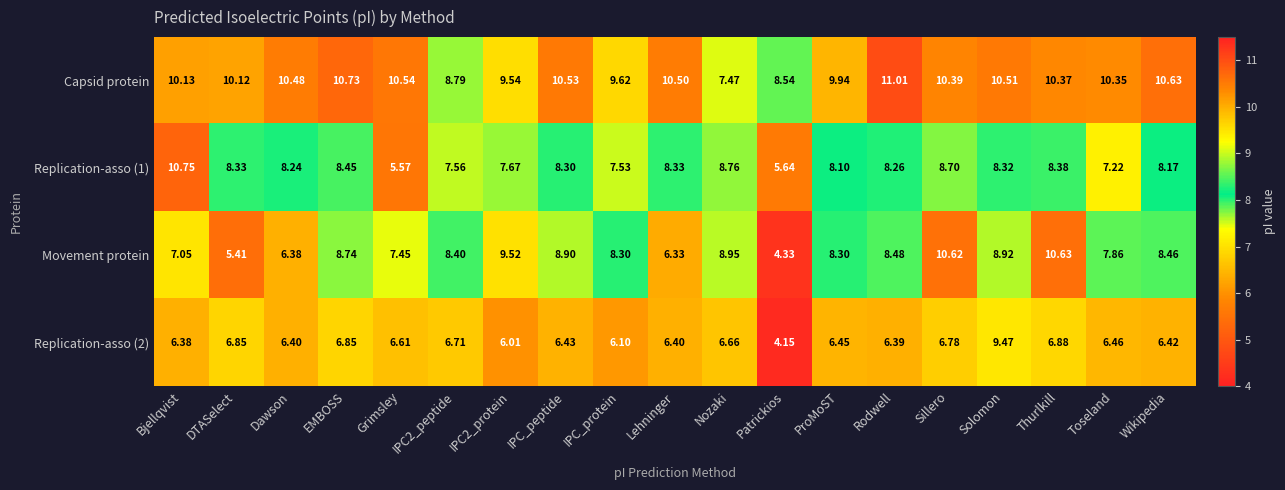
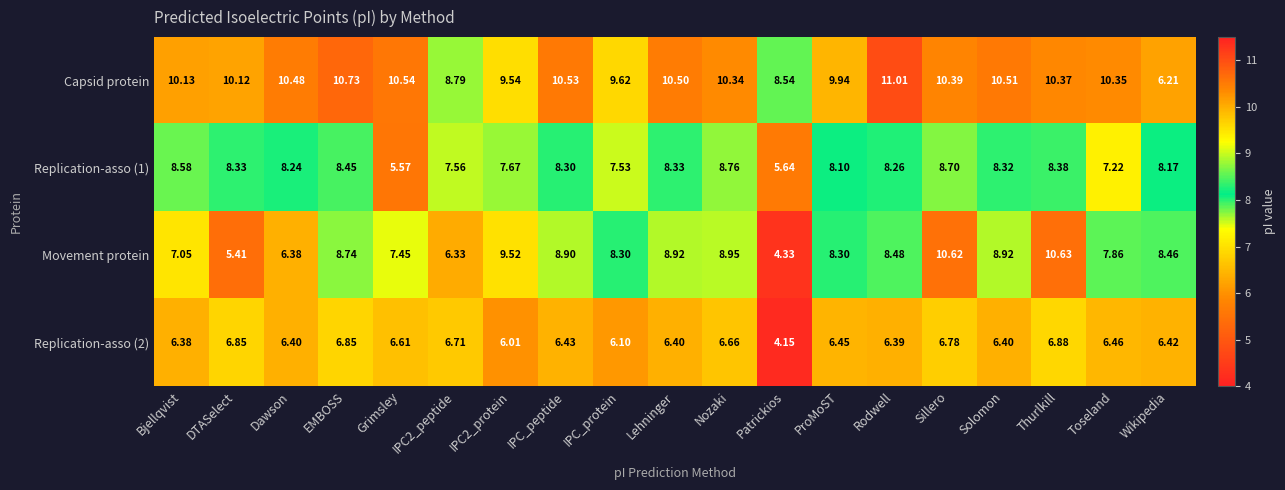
  {
    "Capsid protein": {
      "Bjellqvist": 10.13,
      "DTASelect": 10.12,
      "Dawson": 10.48,
      "EMBOSS": 10.73,
      "Grimsley": 10.54,
      "IPC2_peptide": 8.79,
      "IPC2_protein": 9.54,
      "IPC_peptide": 10.53,
      "IPC_protein": 9.62,
      "Lehninger": 10.50,
-     "Nozaki": 7.47,
+     "Nozaki": 10.34,
      "Patrickios": 8.54,
      "ProMoST": 9.94,
      "Rodwell": 11.01,
      "Sillero": 10.39,
      "Solomon": 10.51,
      "Thurlkill": 10.37,
      "Toseland": 10.35,
-     "Wikipedia": 10.63
+     "Wikipedia": 6.21
    },
    "Replication-asso (1)": {
-     "Bjellqvist": 10.75,
+     "Bjellqvist": 8.58,
      "DTASelect": 8.33,
      "Dawson": 8.24,
      "EMBOSS": 8.45,
      "Grimsley": 5.57,
      "IPC2_peptide": 7.56,
      "IPC2_protein": 7.67,
      "IPC_peptide": 8.30,
      "IPC_protein": 7.53,
      "Lehninger": 8.33,
      "Nozaki": 8.76,
      "Patrickios": 5.64,
      "ProMoST": 8.10,
      "Rodwell": 8.26,
      "Sillero": 8.70,
      "Solomon": 8.32,
      "Thurlkill": 8.38,
      "Toseland": 7.22,
      "Wikipedia": 8.17
    },
    "Movement protein": {
      "Bjellqvist": 7.05,
      "DTASelect": 5.41,
      "Dawson": 6.38,
      "EMBOSS": 8.74,
      "Grimsley": 7.45,
-     "IPC2_peptide": 8.40,
+     "IPC2_peptide": 6.33,
      "IPC2_protein": 9.52,
      "IPC_peptide": 8.90,
      "IPC_protein": 8.30,
-     "Lehninger": 6.33,
+     "Lehninger": 8.92,
      "Nozaki": 8.95,
      "Patrickios": 4.33,
      "ProMoST": 8.30,
      "Rodwell": 8.48,
      "Sillero": 10.62,
      "Solomon": 8.92,
      "Thurlkill": 10.63,
      "Toseland": 7.86,
      "Wikipedia": 8.46
    },
    "Replication-asso (2)": {
      "Bjellqvist": 6.38,
      "DTASelect": 6.85,
      "Dawson": 6.40,
      "EMBOSS": 6.85,
      "Grimsley": 6.61,
      "IPC2_peptide": 6.71,
      "IPC2_protein": 6.01,
      "IPC_peptide": 6.43,
      "IPC_protein": 6.10,
      "Lehninger": 6.40,
      "Nozaki": 6.66,
      "Patrickios": 4.15,
      "ProMoST": 6.45,
      "Rodwell": 6.39,
      "Sillero": 6.78,
-     "Solomon": 9.47,
+     "Solomon": 6.40,
      "Thurlkill": 6.88,
      "Toseland": 6.46,
      "Wikipedia": 6.42
    }
  }
